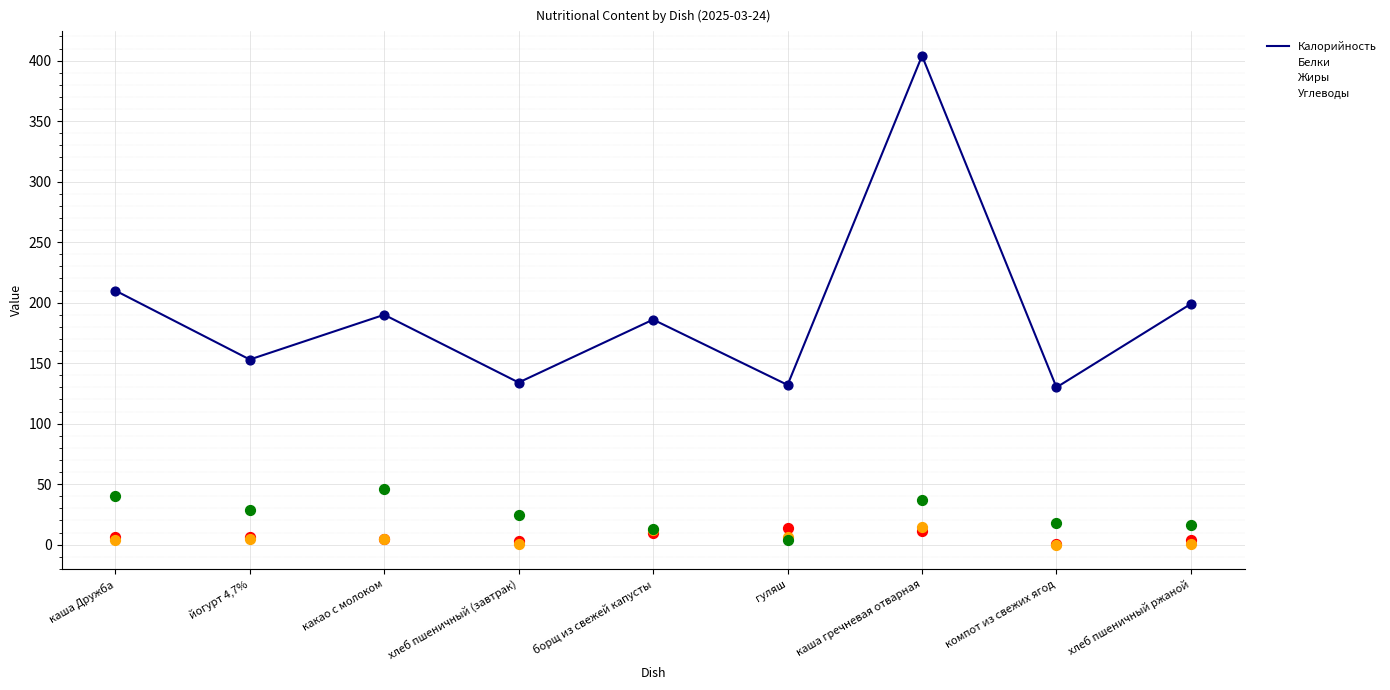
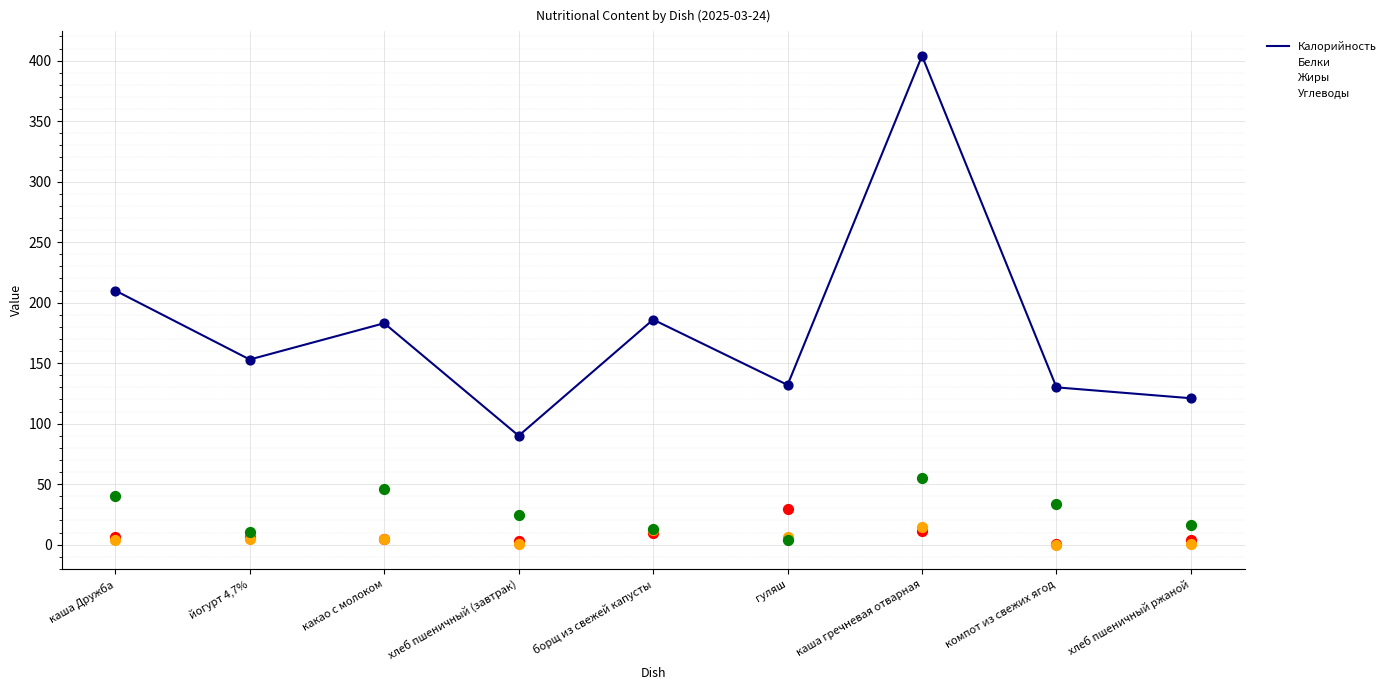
  {
    "Калорийность": {
      "каша Дружба": 210,
      "йогурт 4,7%": 153,
-     "какао с молоком": 190,
-     "хлеб пшеничный (завтрак)": 134,
+     "какао с молоком": 183,
+     "хлеб пшеничный (завтрак)": 90,
      "борщ из свежей капусты": 186,
      "гуляш": 132,
      "каша гречневая отварная": 404,
      "компот из свежих ягод": 130,
-     "хлеб пшеничный ржаной": 199
+     "хлеб пшеничный ржаной": 121
    },
    "Белки": {
      "каша Дружба": 6,
      "хлеб пшеничный (завтрак)": 3,
-     "гуляш": 14,
+     "гуляш": 30,
      "каша гречневая отварная": 11,
      "хлеб пшеничный ржаной": 4
    },
    "Жиры": {
      "каша Дружба": 4,
      "хлеб пшеничный (завтрак)": 0,
      "гуляш": 7,
      "каша гречневая отварная": 14,
      "хлеб пшеничный ржаной": 1
    },
    "Углеводы": {
      "каша Дружба": 40,
-     "йогурт 4,7%": 29,
+     "йогурт 4,7%": 10,
      "какао с молоком": 46,
      "хлеб пшеничный (завтрак)": 25,
      "гуляш": 4,
-     "каша гречневая отварная": 37,
-     "компот из свежих ягод": 18,
+     "каша гречневая отварная": 55,
+     "компот из свежих ягод": 33,
      "хлеб пшеничный ржаной": 16
    }
  }
